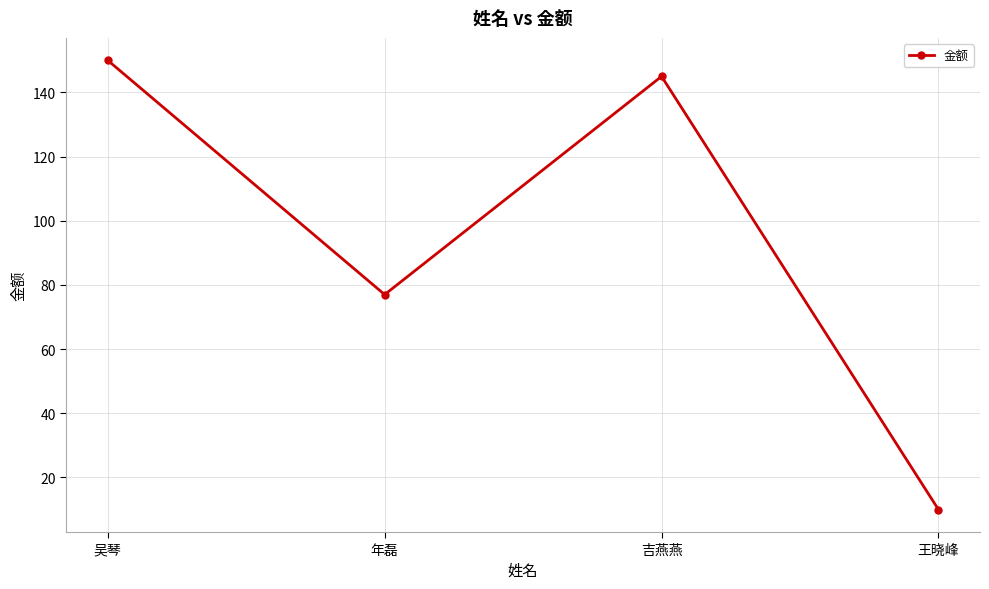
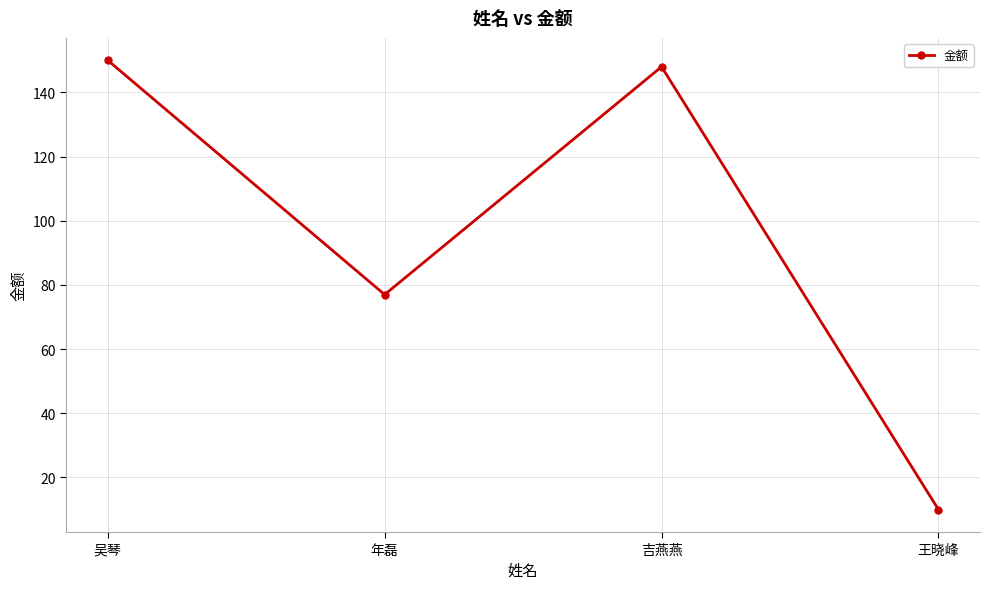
  {
    "吴琴": 150,
    "年磊": 77,
-   "吉燕燕": 145,
+   "吉燕燕": 148,
    "王晓峰": 10
  }
